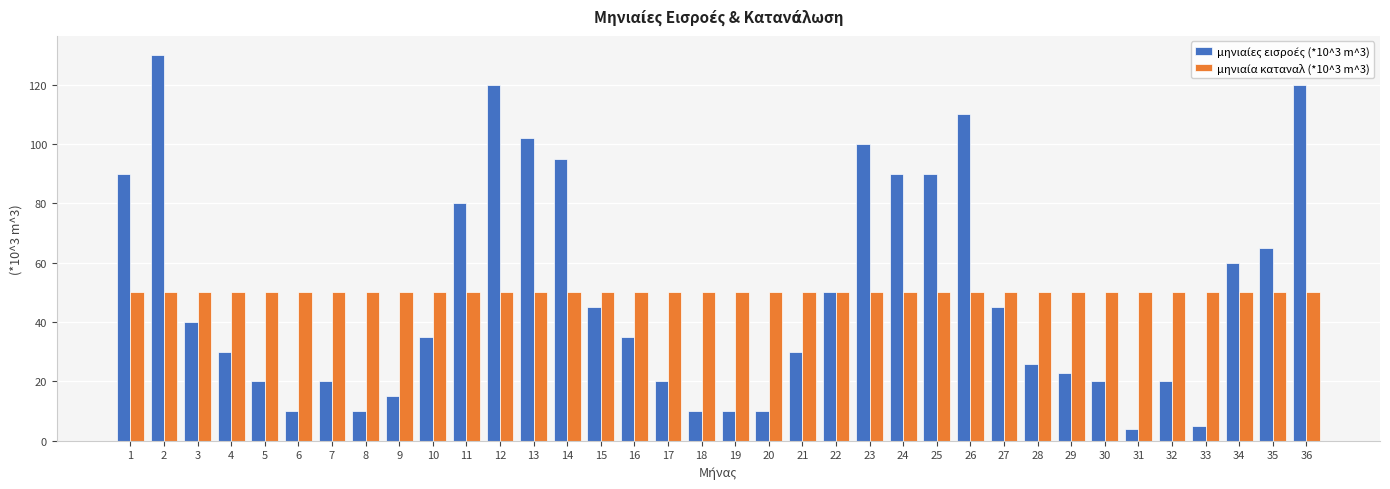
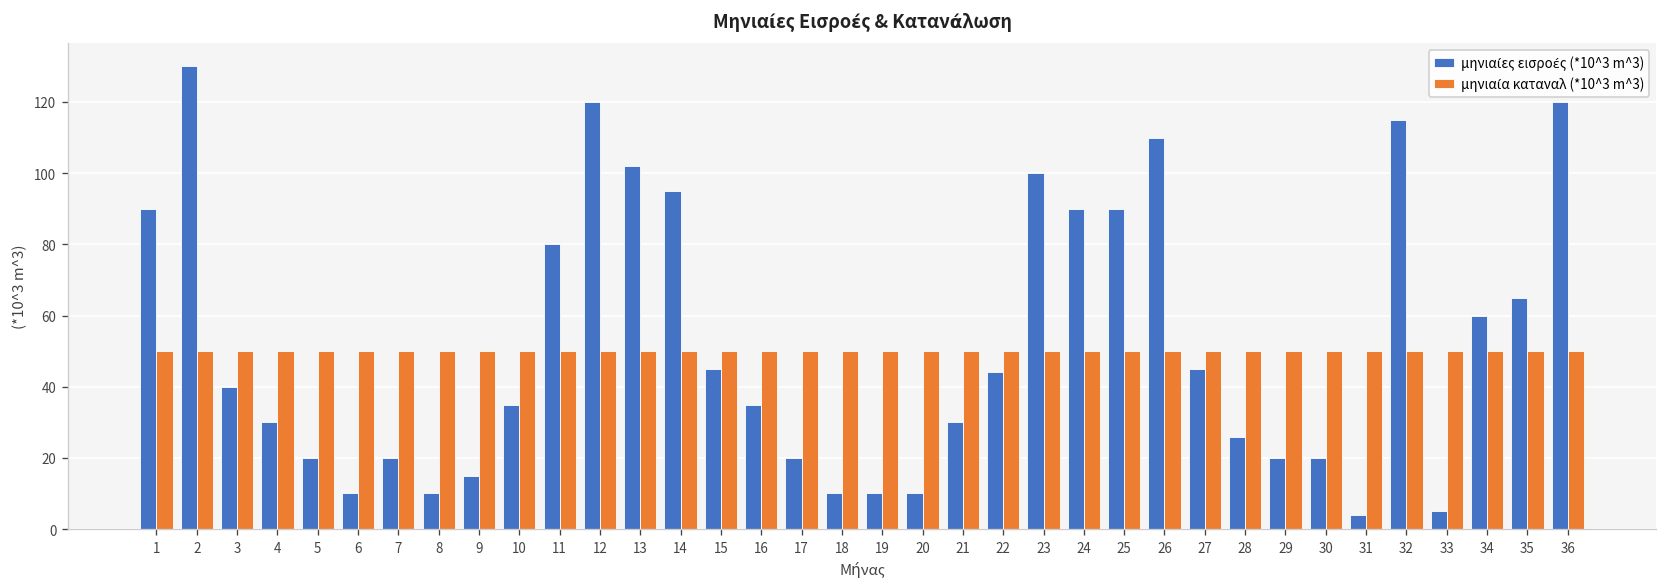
  {
    "μηνιαίες εισροές (*10^3 m^3)": {
      "1": 90,
      "2": 130,
      "3": 40,
      "4": 30,
      "5": 20,
      "6": 10,
      "7": 20,
      "8": 10,
      "9": 15,
      "10": 35,
      "11": 80,
      "12": 120,
      "13": 102,
      "14": 95,
      "15": 45,
      "16": 35,
      "17": 20,
      "18": 10,
      "19": 10,
      "20": 10,
      "21": 30,
-     "22": 50,
+     "22": 44,
      "23": 100,
      "24": 90,
      "25": 90,
      "26": 110,
      "27": 45,
      "28": 26,
-     "29": 23,
+     "29": 20,
      "30": 20,
      "31": 4,
-     "32": 20,
+     "32": 115,
      "33": 5,
      "34": 60,
      "35": 65,
      "36": 120
    },
    "μηνιαία καταναλ (*10^3 m^3)": {
      "1": 50,
      "2": 50,
      "3": 50,
      "4": 50,
      "5": 50,
      "6": 50,
      "7": 50,
      "8": 50,
      "9": 50,
      "10": 50,
      "11": 50,
      "12": 50,
      "13": 50,
      "14": 50,
      "15": 50,
      "16": 50,
      "17": 50,
      "18": 50,
      "19": 50,
      "20": 50,
      "21": 50,
      "22": 50,
      "23": 50,
      "24": 50,
      "25": 50,
      "26": 50,
      "27": 50,
      "28": 50,
      "29": 50,
      "30": 50,
      "31": 50,
      "32": 50,
      "33": 50,
      "34": 50,
      "35": 50,
      "36": 50
    }
  }
